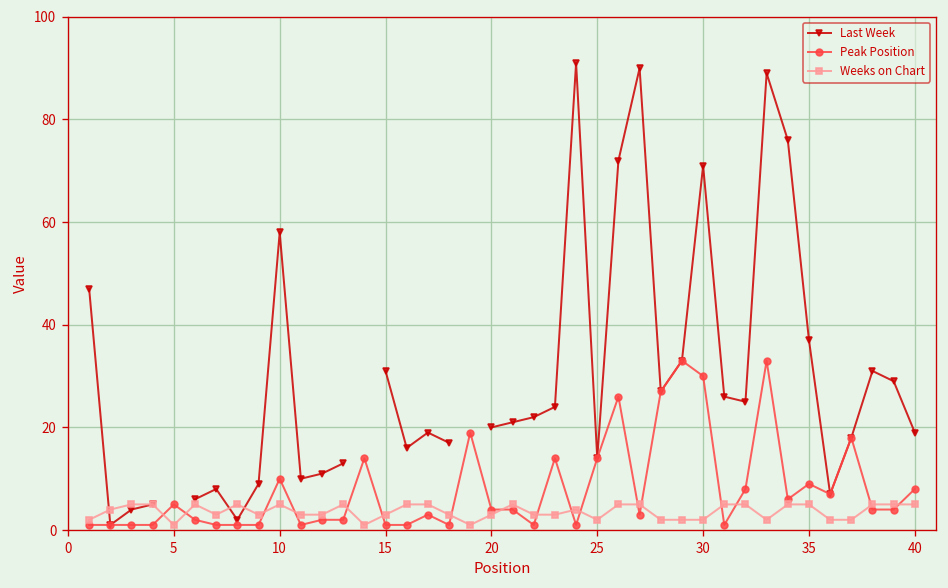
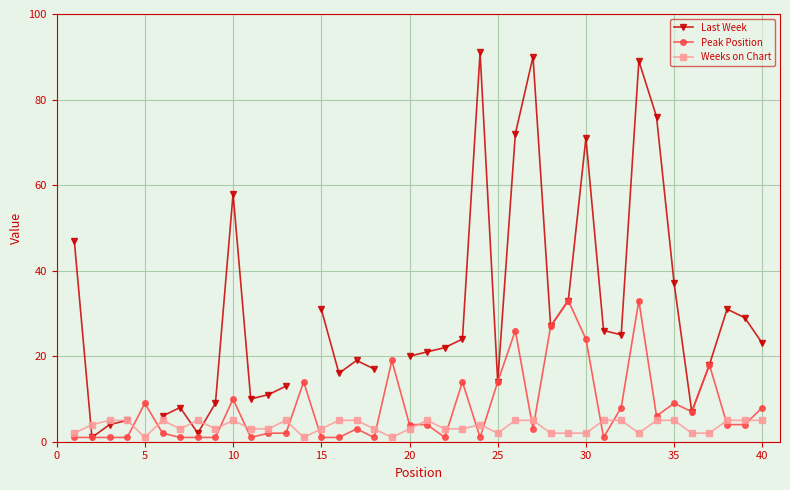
  {
    "Last Week": {
      "10": 58,
      "15": 31,
      "20": 20,
      "30": 71,
      "35": 37,
-     "40": 19
+     "40": 23
    },
    "Peak Position": {
-     "5": 5,
+     "5": 9,
      "10": 10,
      "15": 1,
      "20": 4,
-     "30": 30,
+     "30": 24,
      "35": 9,
      "40": 8
    },
    "Weeks on Chart": {
      "5": 1,
      "10": 5,
      "15": 3,
      "20": 3,
      "25": 2,
      "30": 2,
      "35": 5,
      "40": 5
    }
  }
